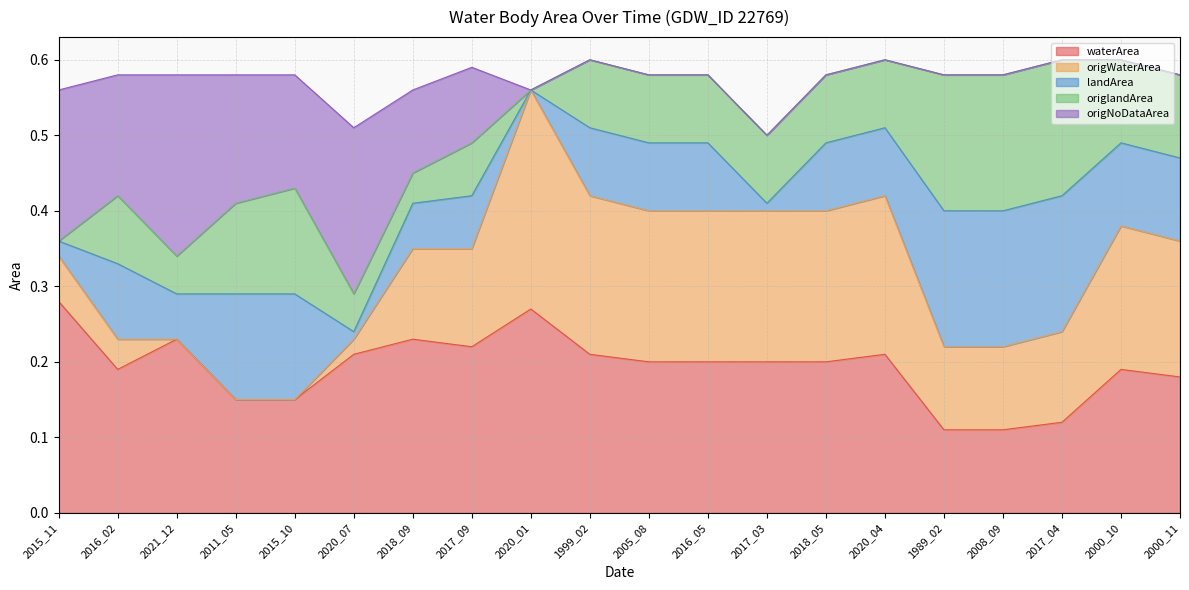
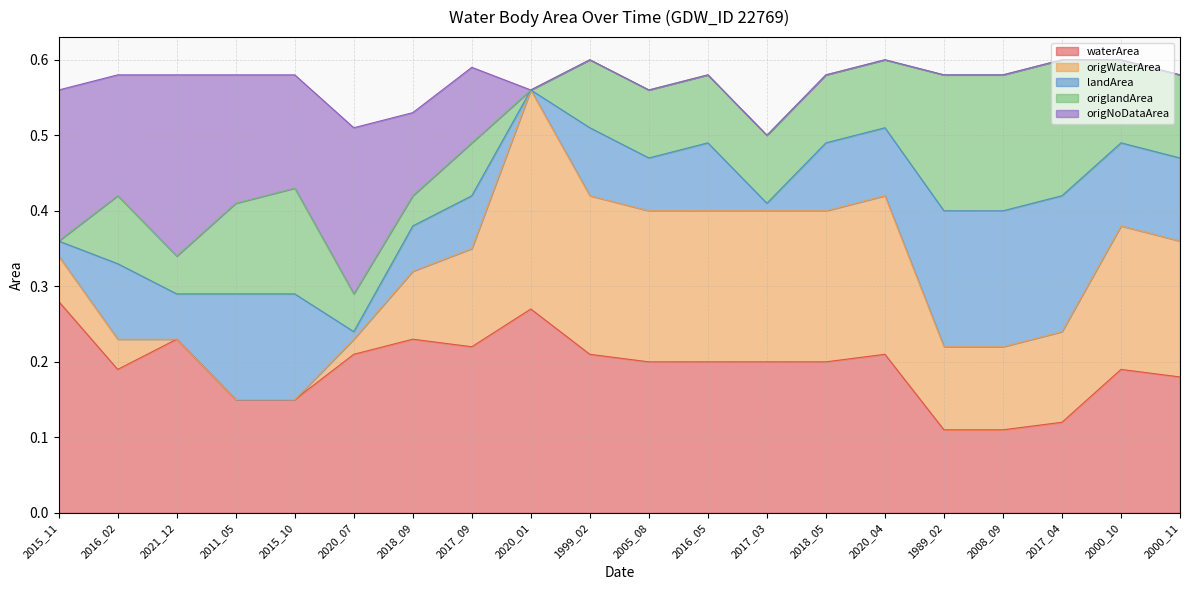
  {
    "waterArea": {
      "2015_11": 0.28,
      "2016_02": 0.19,
      "2020_07": 0.21,
      "2018_09": 0.23,
      "2017_09": 0.22,
      "2020_01": 0.27,
      "1999_02": 0.21,
      "2005_08": 0.20,
      "2016_05": 0.20,
      "2017_03": 0.20,
      "2018_05": 0.20,
      "2020_04": 0.21,
      "1989_02": 0.11,
      "2008_09": 0.11,
      "2017_04": 0.12,
      "2000_10": 0.19,
      "2000_11": 0.18
    },
    "origWaterArea": {
      "2015_11": 0.06,
      "2016_02": 0.04,
      "2020_07": 0.02,
-     "2018_09": 0.12,
+     "2018_09": 0.09,
      "2017_09": 0.13,
      "1999_02": 0.21,
      "2005_08": 0.20,
      "2016_05": 0.20,
      "2017_03": 0.20,
      "2018_05": 0.20,
      "2020_04": 0.21,
      "1989_02": 0.11,
      "2008_09": 0.11,
      "2017_04": 0.12,
      "2000_10": 0.19,
      "2000_11": 0.18
    },
    "landArea": {
      "2016_02": 0.10,
      "2021_12": 0.06,
      "2011_05": 0.14,
      "2015_10": 0.14,
      "2020_07": 0.01,
      "2018_09": 0.06,
      "2017_09": 0.07,
      "1999_02": 0.09,
-     "2005_08": 0.09,
+     "2005_08": 0.07,
      "2016_05": 0.09,
      "2017_03": 0.01,
      "2018_05": 0.09,
      "2020_04": 0.09,
      "1989_02": 0.18,
      "2008_09": 0.18,
      "2017_04": 0.18,
      "2000_10": 0.11,
      "2000_11": 0.11
    },
    "origlandArea": {
      "2016_02": 0.09,
      "2021_12": 0.05,
      "2011_05": 0.12,
      "2015_10": 0.14,
      "2020_07": 0.05,
      "2018_09": 0.04,
      "2017_09": 0.07
    },
    "origNoDataArea": {
      "2015_11": 0.20,
      "2016_02": 0.16,
      "2021_12": 0.24,
      "2011_05": 0.17,
      "2015_10": 0.15,
      "2020_07": 0.22,
      "2018_09": 0.11,
      "2017_09": 0.10
    }
  }
